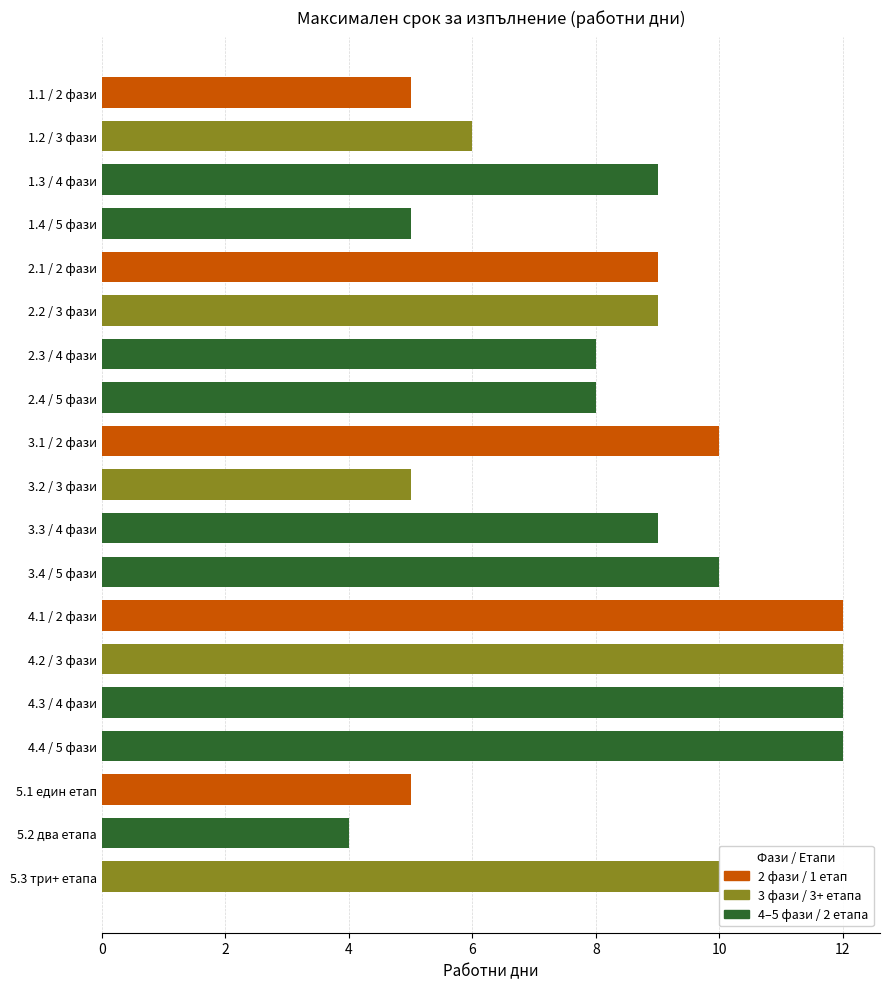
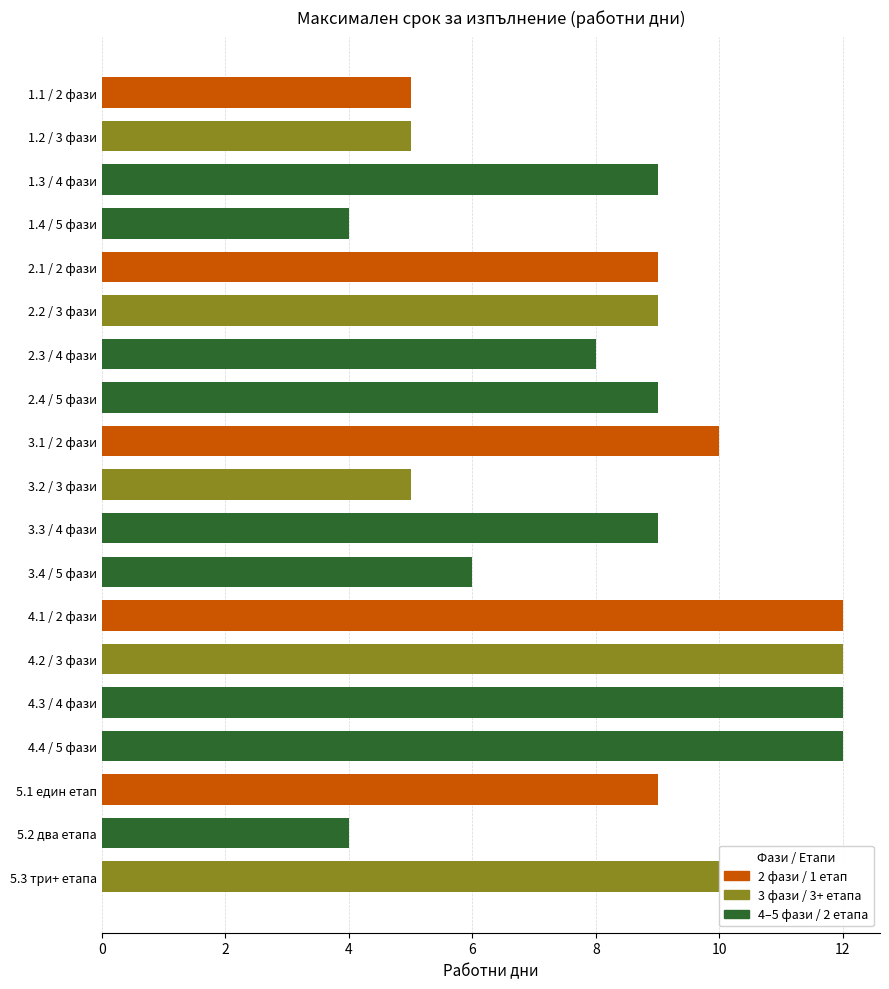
  {
    "1.1 / 2 фази": 5,
-   "1.2 / 3 фази": 6,
+   "1.2 / 3 фази": 5,
    "1.3 / 4 фази": 9,
-   "1.4 / 5 фази": 5,
+   "1.4 / 5 фази": 4,
    "2.1 / 2 фази": 9,
    "2.2 / 3 фази": 9,
    "2.3 / 4 фази": 8,
-   "2.4 / 5 фази": 8,
+   "2.4 / 5 фази": 9,
    "3.1 / 2 фази": 10,
    "3.2 / 3 фази": 5,
    "3.3 / 4 фази": 9,
-   "3.4 / 5 фази": 10,
+   "3.4 / 5 фази": 6,
    "4.1 / 2 фази": 12,
    "4.2 / 3 фази": 12,
    "4.3 / 4 фази": 12,
    "4.4 / 5 фази": 12,
-   "5.1 един етап": 5,
+   "5.1 един етап": 9,
    "5.2 два етапа": 4
  }
